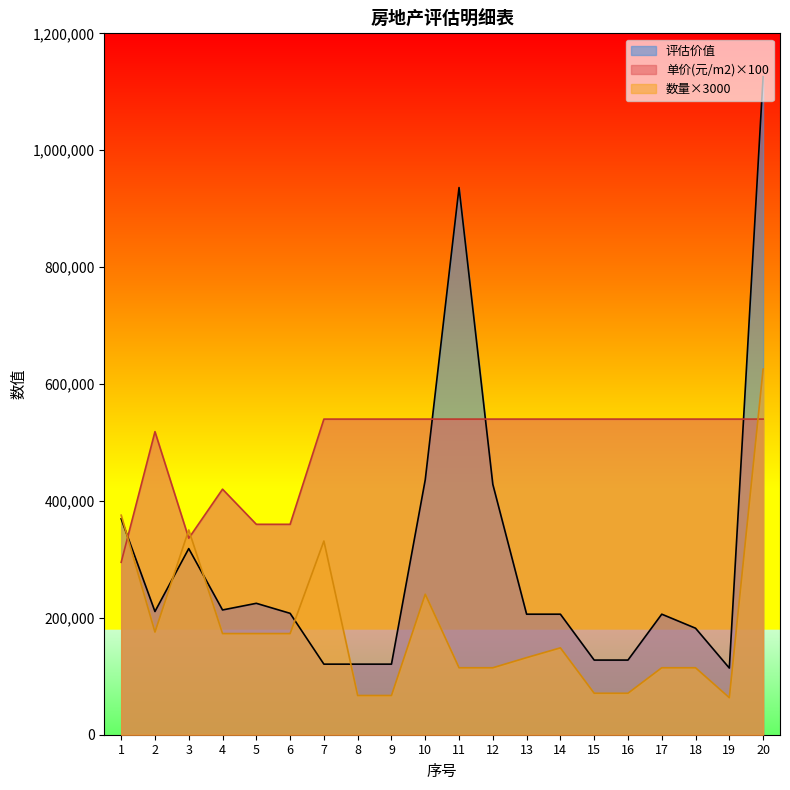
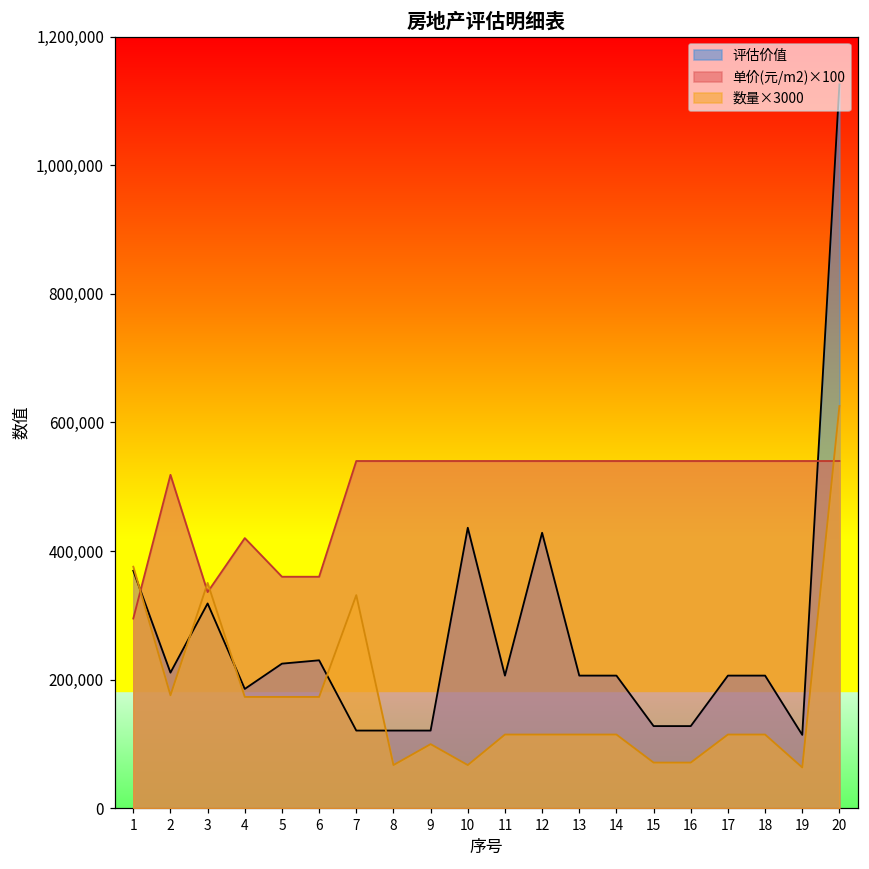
  {
    "评估价值": {
      "1": "370,000",
      "2": "210,000",
      "3": "320,000",
-     "4": "210,000",
+     "4": "190,000",
      "5": "220,000",
-     "6": "210,000",
+     "6": "230,000",
      "7": "120,000",
      "8": "120,000",
      "9": "120,000",
      "10": "440,000",
-     "11": "940,000",
+     "11": "210,000",
      "12": "430,000",
      "13": "210,000",
      "14": "210,000",
      "15": "130,000",
      "16": "130,000",
      "17": "210,000",
-     "18": "180,000",
+     "18": "210,000",
      "19": "110,000"
    },
    "单价(元/m2)×100": {
      "1": "300,000",
      "2": "520,000",
      "3": "340,000",
      "4": "420,000",
      "5": "360,000",
      "6": "360,000",
      "7": "540,000",
      "8": "540,000",
      "9": "540,000",
      "10": "540,000",
      "11": "540,000",
      "12": "540,000",
      "13": "540,000",
      "14": "540,000",
      "15": "540,000",
      "16": "540,000",
      "17": "540,000",
      "18": "540,000",
      "19": "540,000",
      "20": "540,000"
    },
    "数量×3000": {
      "1": "380,000",
      "2": "180,000",
      "3": "350,000",
      "4": "170,000",
      "5": "170,000",
      "6": "170,000",
      "7": "330,000",
      "8": "70,000",
-     "9": "70,000",
-     "10": "240,000",
+     "9": "100,000",
+     "10": "70,000",
      "11": "110,000",
      "12": "110,000",
-     "13": "130,000",
-     "14": "150,000",
+     "13": "110,000",
+     "14": "110,000",
      "15": "70,000",
      "16": "70,000",
      "17": "110,000",
      "18": "110,000",
      "19": "60,000",
      "20": "630,000"
    }
  }
